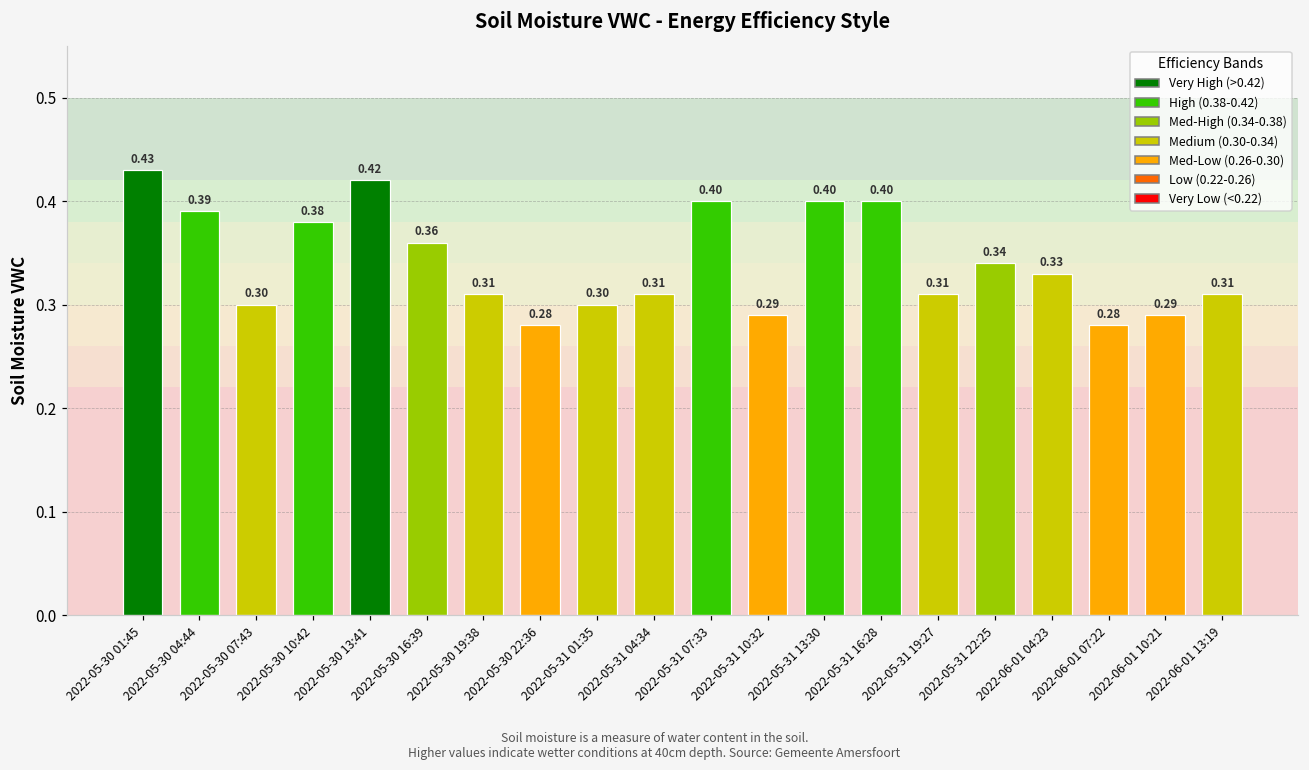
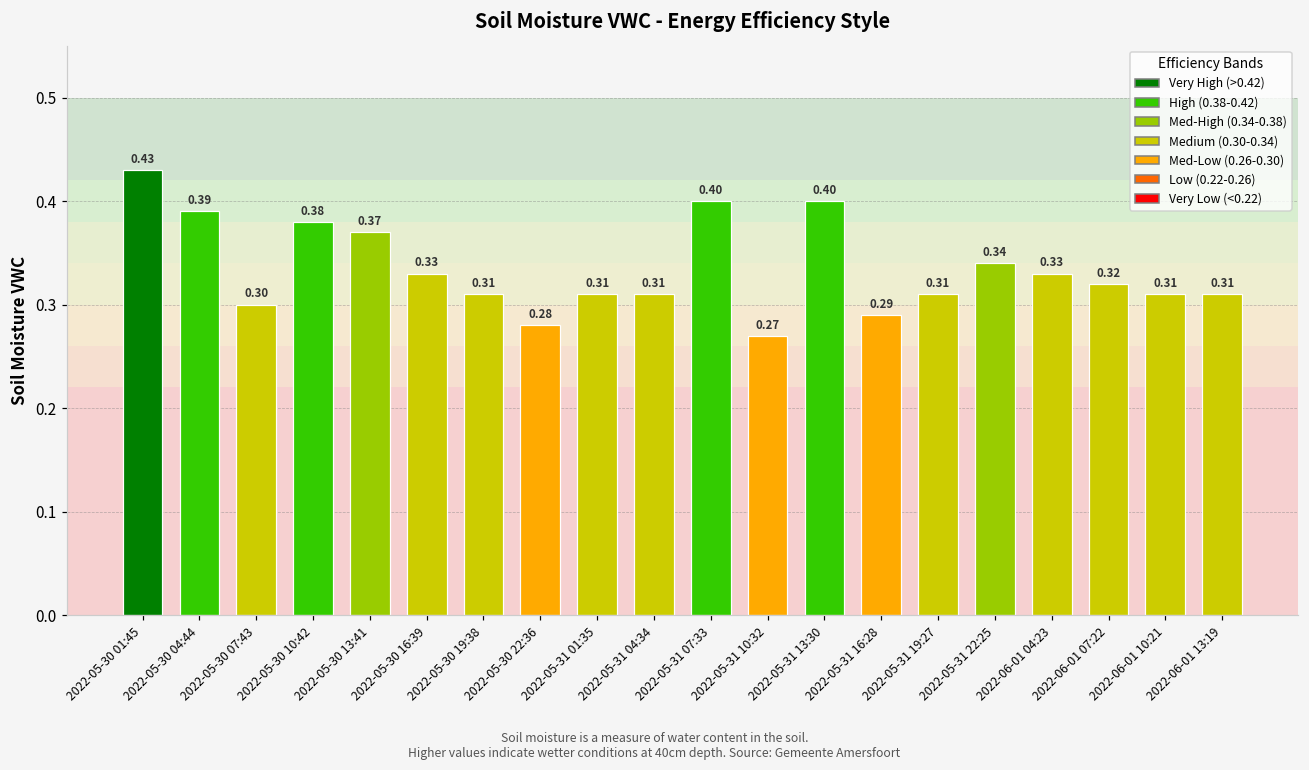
  {
    "2022-05-30 01:45": 0.43,
    "2022-05-30 04:44": 0.39,
    "2022-05-30 07:43": 0.30,
    "2022-05-30 10:42": 0.38,
-   "2022-05-30 13:41": 0.42,
-   "2022-05-30 16:39": 0.36,
+   "2022-05-30 13:41": 0.37,
+   "2022-05-30 16:39": 0.33,
    "2022-05-30 19:38": 0.31,
    "2022-05-30 22:36": 0.28,
-   "2022-05-31 01:35": 0.30,
+   "2022-05-31 01:35": 0.31,
    "2022-05-31 04:34": 0.31,
    "2022-05-31 07:33": 0.40,
-   "2022-05-31 10:32": 0.29,
+   "2022-05-31 10:32": 0.27,
    "2022-05-31 13:30": 0.40,
-   "2022-05-31 16:28": 0.40,
+   "2022-05-31 16:28": 0.29,
    "2022-05-31 19:27": 0.31,
    "2022-05-31 22:25": 0.34,
    "2022-06-01 04:23": 0.33,
-   "2022-06-01 07:22": 0.28,
-   "2022-06-01 10:21": 0.29,
+   "2022-06-01 07:22": 0.32,
+   "2022-06-01 10:21": 0.31,
    "2022-06-01 13:19": 0.31
  }
